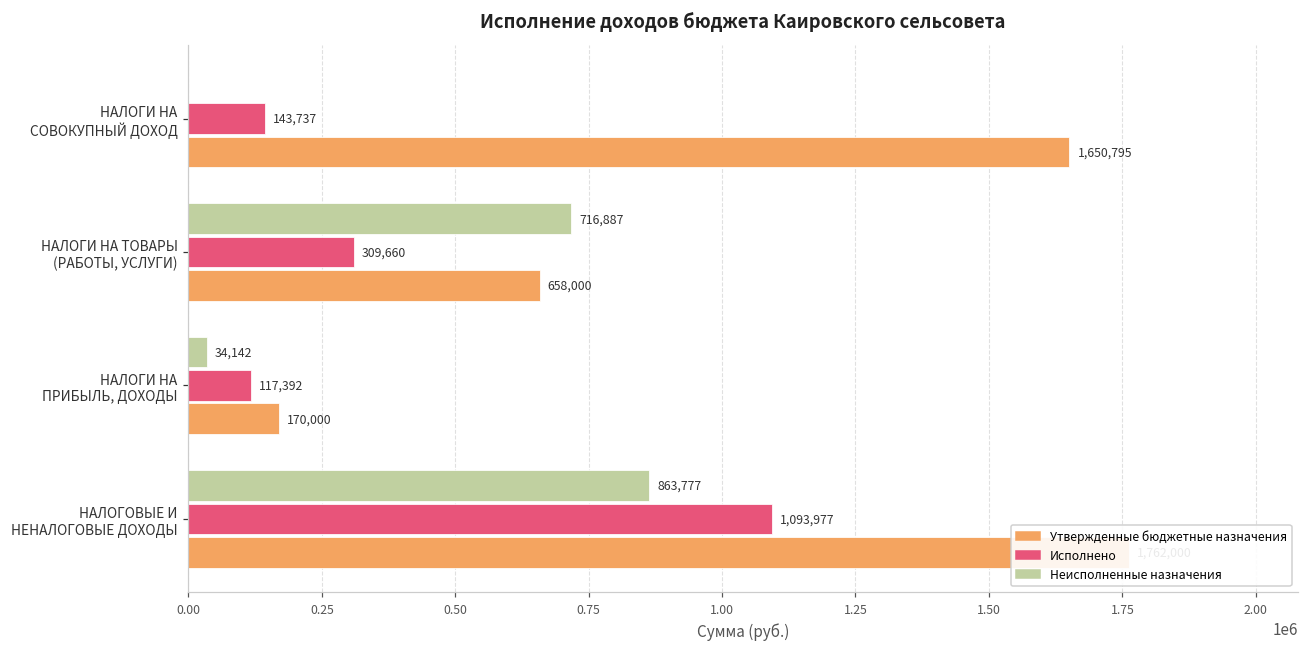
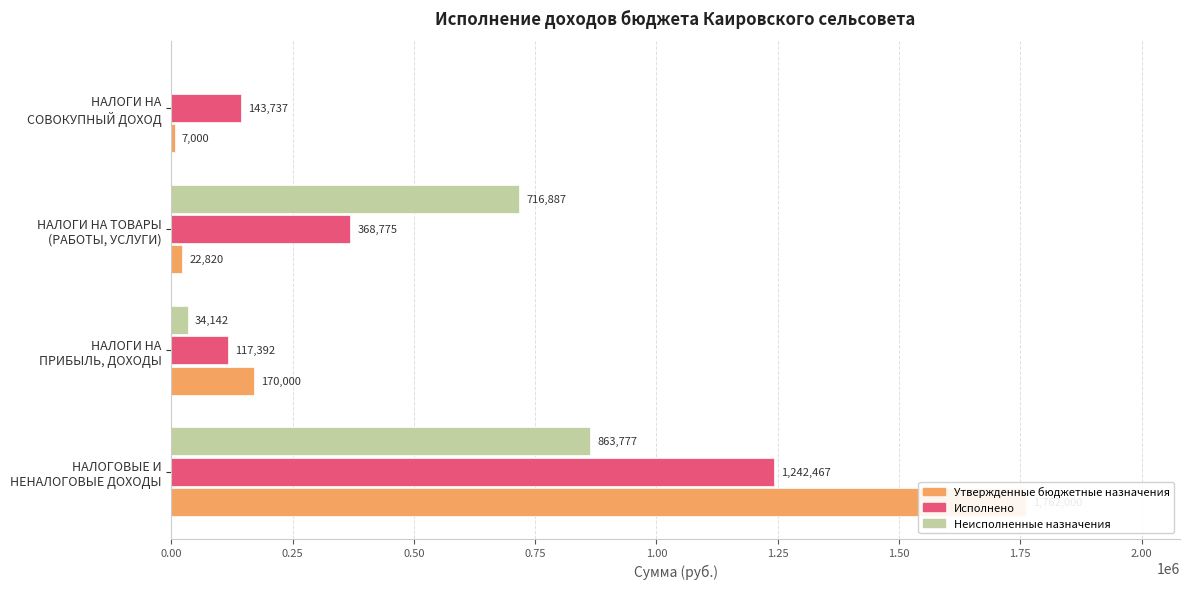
  {
    "Утвержденные бюджетные назначения": {
-     "НАЛОГИ НА СОВОКУПНЫЙ ДОХОД": "1,650,795",
-     "НАЛОГИ НА ТОВАРЫ (РАБОТЫ, УСЛУГИ)": "658,000",
+     "НАЛОГИ НА СОВОКУПНЫЙ ДОХОД": "7,000",
+     "НАЛОГИ НА ТОВАРЫ (РАБОТЫ, УСЛУГИ)": "22,820",
      "НАЛОГИ НА ПРИБЫЛЬ, ДОХОДЫ": "170,000"
    },
    "Исполнено": {
      "НАЛОГИ НА СОВОКУПНЫЙ ДОХОД": "143,737",
-     "НАЛОГИ НА ТОВАРЫ (РАБОТЫ, УСЛУГИ)": "309,660",
+     "НАЛОГИ НА ТОВАРЫ (РАБОТЫ, УСЛУГИ)": "368,775",
      "НАЛОГИ НА ПРИБЫЛЬ, ДОХОДЫ": "117,392",
-     "НАЛОГОВЫЕ И НЕНАЛОГОВЫЕ ДОХОДЫ": "1,093,977"
+     "НАЛОГОВЫЕ И НЕНАЛОГОВЫЕ ДОХОДЫ": "1,242,467"
    },
    "Неисполненные назначения": {
      "НАЛОГИ НА ТОВАРЫ (РАБОТЫ, УСЛУГИ)": "716,887",
      "НАЛОГИ НА ПРИБЫЛЬ, ДОХОДЫ": "34,142",
      "НАЛОГОВЫЕ И НЕНАЛОГОВЫЕ ДОХОДЫ": "863,777"
    }
  }
